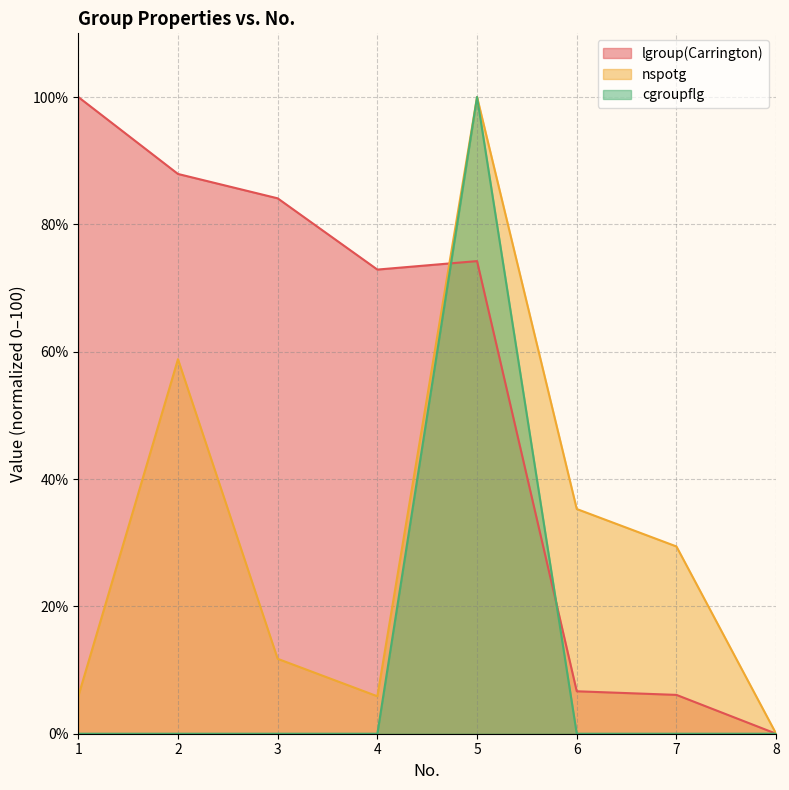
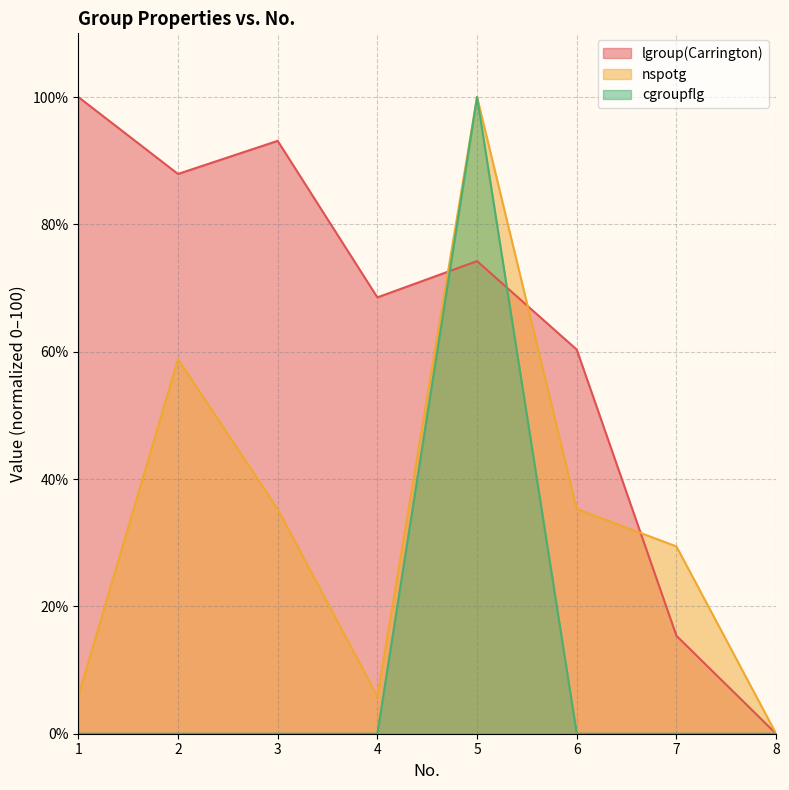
  {
    "lgroup(Carrington)": {
      "1": "100%",
      "2": "88%",
-     "3": "84%",
-     "4": "73%",
+     "3": "93%",
+     "4": "69%",
      "5": "74%",
-     "6": "7%",
-     "7": "6%"
+     "6": "60%",
+     "7": "15%"
    },
    "nspotg": {
      "1": "6%",
      "2": "59%",
-     "3": "12%",
+     "3": "35%",
      "4": "6%",
      "6": "35%",
      "7": "29%"
    },
    "cgroupflg": {
      "1": "0%",
      "2": "0%",
      "3": "0%",
      "4": "0%",
      "6": "0%",
      "7": "0%"
    }
  }
